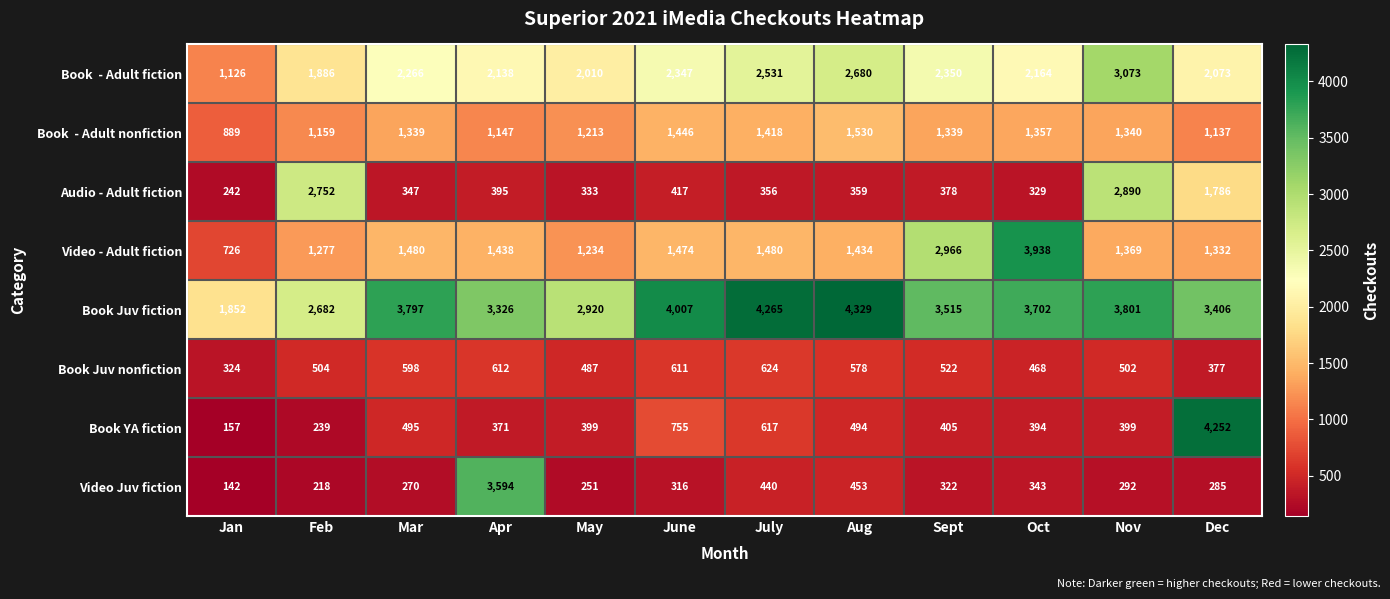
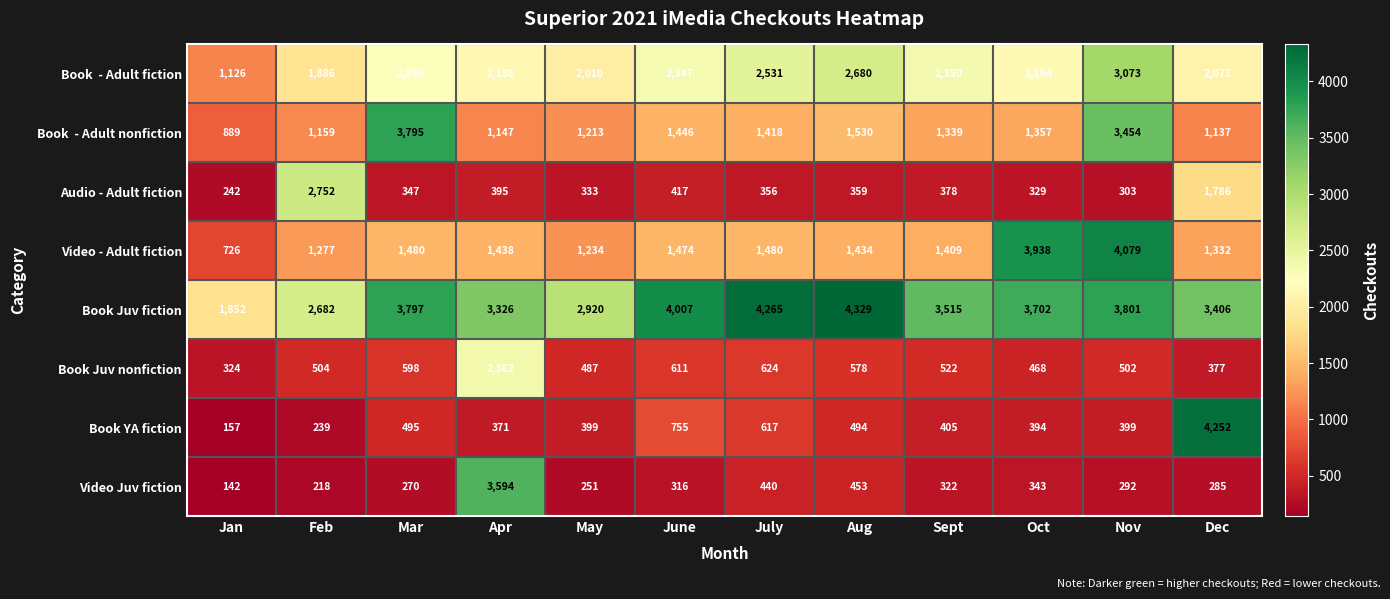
  {
    "Book - Adult fiction": {
      "Jan": "1,126",
      "Feb": "1,886",
      "Mar": "2,266",
      "Apr": "2,138",
      "May": "2,010",
      "June": "2,347",
      "July": "2,531",
      "Aug": "2,680",
      "Sept": "2,350",
      "Oct": "2,164",
      "Nov": "3,073",
      "Dec": "2,073"
    },
    "Book - Adult nonfiction": {
      "Jan": "889",
      "Feb": "1,159",
-     "Mar": "1,339",
+     "Mar": "3,795",
      "Apr": "1,147",
      "May": "1,213",
      "June": "1,446",
      "July": "1,418",
      "Aug": "1,530",
      "Sept": "1,339",
      "Oct": "1,357",
-     "Nov": "1,340",
+     "Nov": "3,454",
      "Dec": "1,137"
    },
    "Audio - Adult fiction": {
      "Jan": "242",
      "Feb": "2,752",
      "Mar": "347",
      "Apr": "395",
      "May": "333",
      "June": "417",
      "July": "356",
      "Aug": "359",
      "Sept": "378",
      "Oct": "329",
-     "Nov": "2,890",
+     "Nov": "303",
      "Dec": "1,786"
    },
    "Video - Adult fiction": {
      "Jan": "726",
      "Feb": "1,277",
      "Mar": "1,480",
      "Apr": "1,438",
      "May": "1,234",
      "June": "1,474",
      "July": "1,480",
      "Aug": "1,434",
-     "Sept": "2,966",
+     "Sept": "1,409",
      "Oct": "3,938",
-     "Nov": "1,369",
+     "Nov": "4,079",
      "Dec": "1,332"
    },
    "Book Juv fiction": {
      "Jan": "1,852",
      "Feb": "2,682",
      "Mar": "3,797",
      "Apr": "3,326",
      "May": "2,920",
      "June": "4,007",
      "July": "4,265",
      "Aug": "4,329",
      "Sept": "3,515",
      "Oct": "3,702",
      "Nov": "3,801",
      "Dec": "3,406"
    },
    "Book Juv nonfiction": {
      "Jan": "324",
      "Feb": "504",
      "Mar": "598",
-     "Apr": "612",
+     "Apr": "2,382",
      "May": "487",
      "June": "611",
      "July": "624",
      "Aug": "578",
      "Sept": "522",
      "Oct": "468",
      "Nov": "502",
      "Dec": "377"
    },
    "Book YA fiction": {
      "Jan": "157",
      "Feb": "239",
      "Mar": "495",
      "Apr": "371",
      "May": "399",
      "June": "755",
      "July": "617",
      "Aug": "494",
      "Sept": "405",
      "Oct": "394",
      "Nov": "399",
      "Dec": "4,252"
    },
    "Video Juv fiction": {
      "Jan": "142",
      "Feb": "218",
      "Mar": "270",
      "Apr": "3,594",
      "May": "251",
      "June": "316",
      "July": "440",
      "Aug": "453",
      "Sept": "322",
      "Oct": "343",
      "Nov": "292",
      "Dec": "285"
    }
  }
